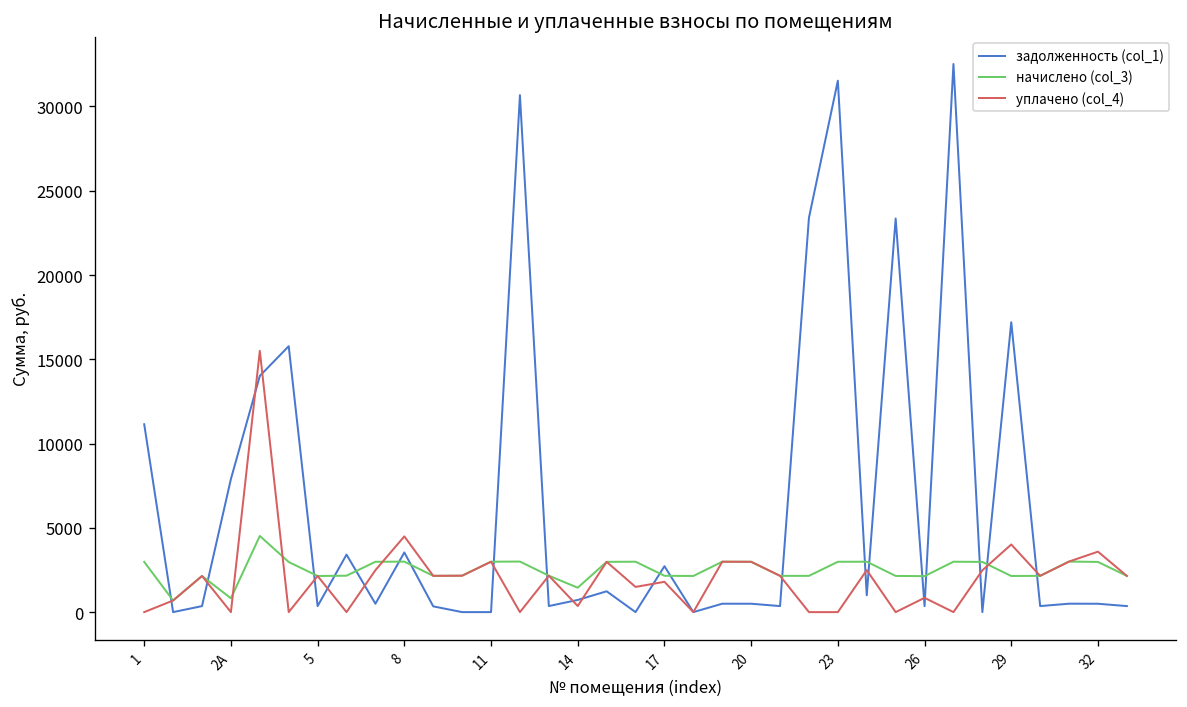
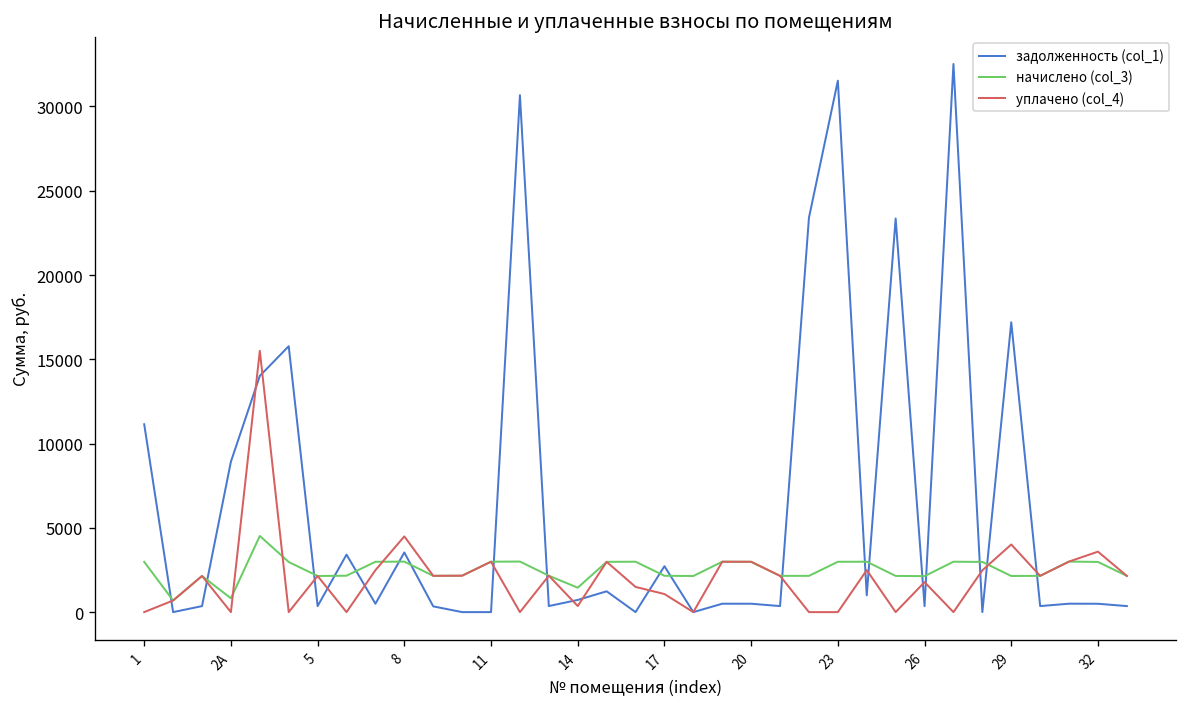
  {
    "задолженность (col_1)": {
      "1": 11100,
-     "2А": 7900,
+     "2А": 8900,
      "5": 400,
      "8": 3500,
      "11": 0,
      "14": 700,
      "17": 2700,
      "20": 500,
      "23": 31500,
      "26": 400,
      "29": 17200,
      "32": 500
    },
    "начислено (col_3)": {
      "1": 3000,
      "2А": 800,
      "8": 3000,
      "14": 1400,
      "17": 2200,
      "23": 3000,
      "26": 2100,
      "29": 2100,
      "32": 3000
    },
    "уплачено (col_4)": {
      "1": 0,
      "2А": 0,
      "8": 4500,
      "14": 400,
-     "17": 1800,
+     "17": 1100,
      "23": 0,
-     "26": 800,
+     "26": 1800,
      "29": 4000,
      "32": 3600
    }
  }
